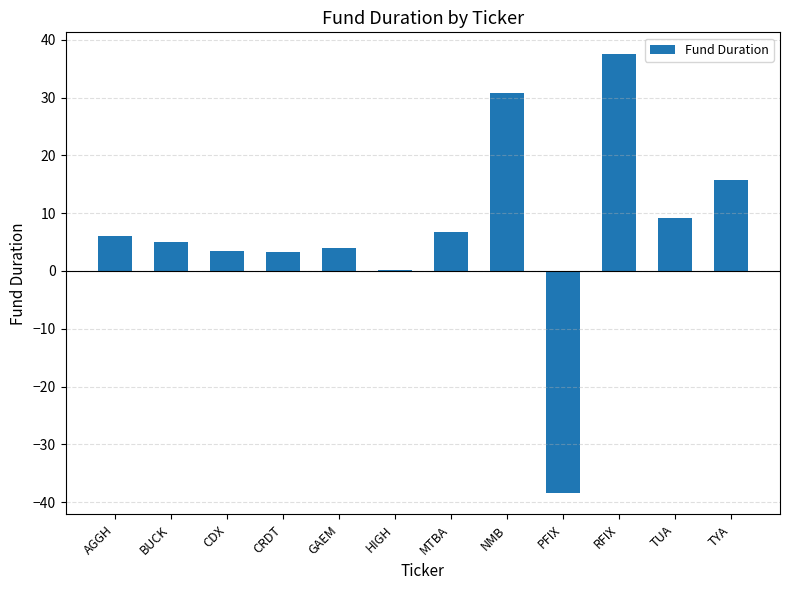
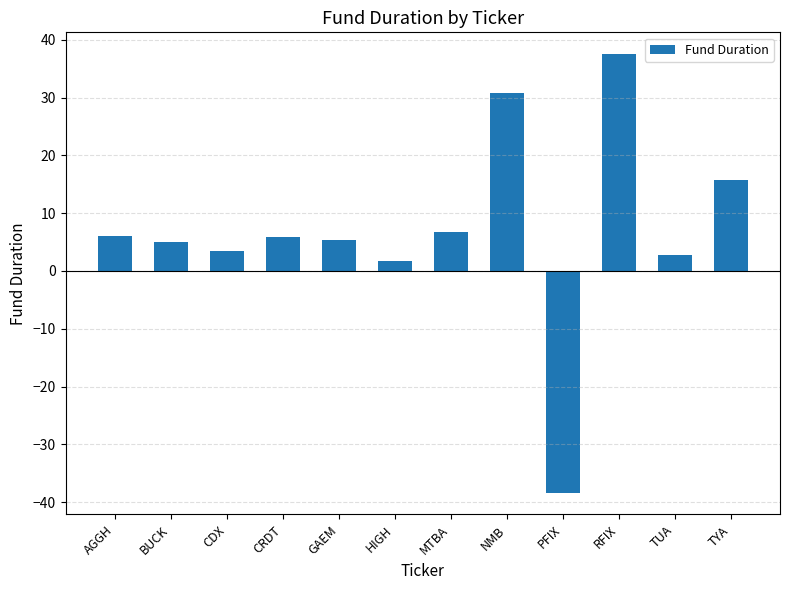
  {
    "AGGH": 6,
    "BUCK": 5,
    "CDX": 3,
-   "CRDT": 3,
-   "GAEM": 4,
-   "HIGH": 0,
+   "CRDT": 6,
+   "GAEM": 5,
+   "HIGH": 2,
    "MTBA": 7,
    "NMB": 31,
    "PFIX": -38,
    "RFIX": 37,
-   "TUA": 9,
+   "TUA": 3,
    "TYA": 16
  }
